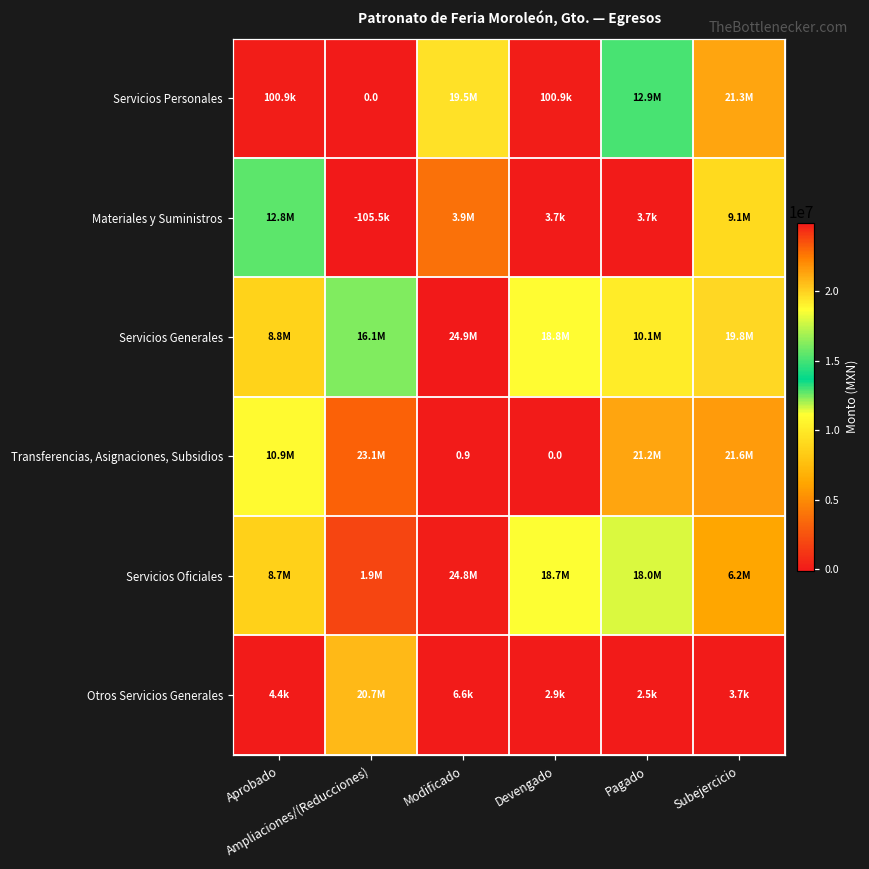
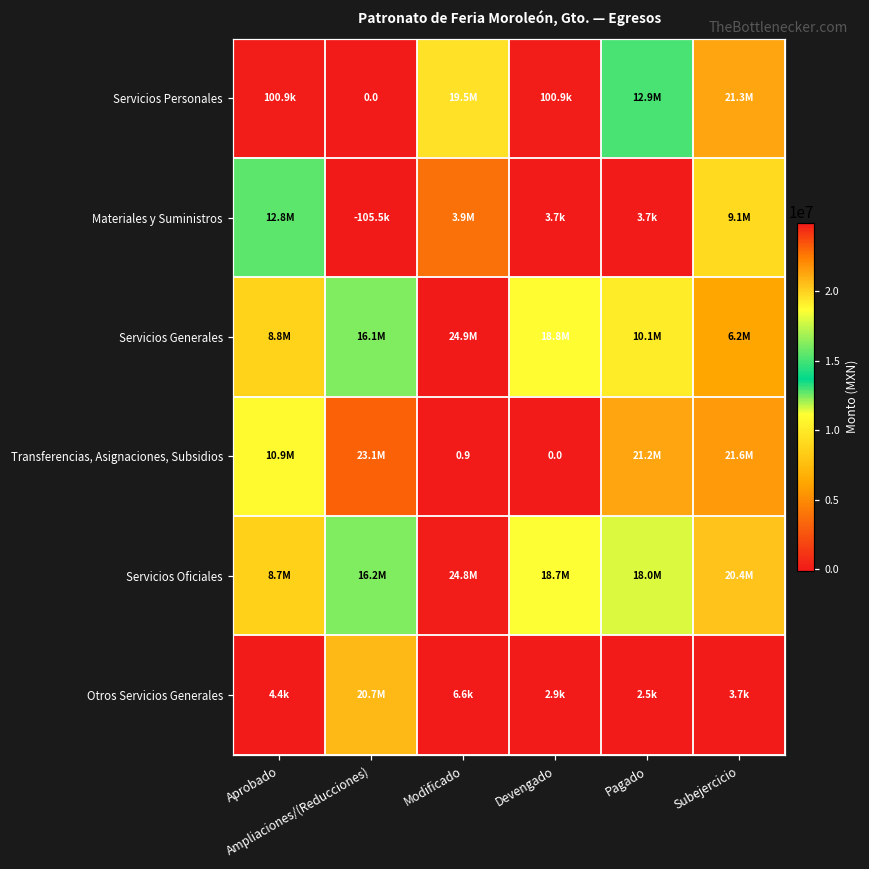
  {
    "Servicios Personales": {
      "Aprobado": "100.9k",
      "Ampliaciones/(Reducciones)": "0.0",
      "Modificado": "19.5M",
      "Devengado": "100.9k",
      "Pagado": "12.9M",
      "Subejercicio": "21.3M"
    },
    "Materiales y Suministros": {
      "Aprobado": "12.8M",
      "Ampliaciones/(Reducciones)": "-105.5k",
      "Modificado": "3.9M",
      "Devengado": "3.7k",
      "Pagado": "3.7k",
      "Subejercicio": "9.1M"
    },
    "Servicios Generales": {
      "Aprobado": "8.8M",
      "Ampliaciones/(Reducciones)": "16.1M",
      "Modificado": "24.9M",
      "Devengado": "18.8M",
      "Pagado": "10.1M",
-     "Subejercicio": "19.8M"
+     "Subejercicio": "6.2M"
    },
    "Transferencias, Asignaciones, Subsidios": {
      "Aprobado": "10.9M",
      "Ampliaciones/(Reducciones)": "23.1M",
      "Modificado": "0.9",
      "Devengado": "0.0",
      "Pagado": "21.2M",
      "Subejercicio": "21.6M"
    },
    "Servicios Oficiales": {
      "Aprobado": "8.7M",
-     "Ampliaciones/(Reducciones)": "1.9M",
+     "Ampliaciones/(Reducciones)": "16.2M",
      "Modificado": "24.8M",
      "Devengado": "18.7M",
      "Pagado": "18.0M",
-     "Subejercicio": "6.2M"
+     "Subejercicio": "20.4M"
    },
    "Otros Servicios Generales": {
      "Aprobado": "4.4k",
      "Ampliaciones/(Reducciones)": "20.7M",
      "Modificado": "6.6k",
      "Devengado": "2.9k",
      "Pagado": "2.5k",
      "Subejercicio": "3.7k"
    }
  }
